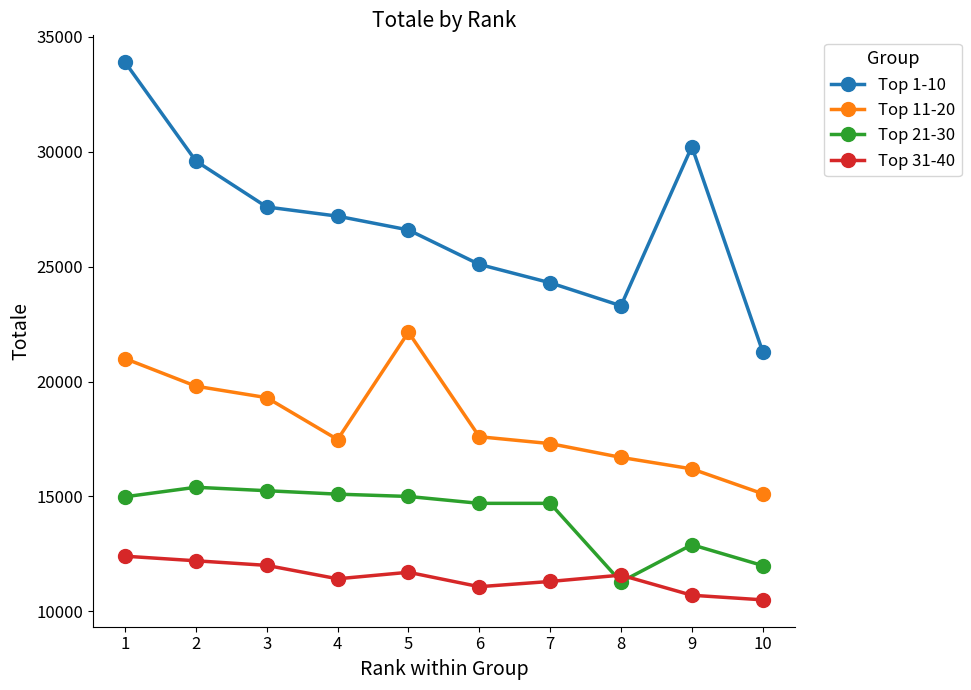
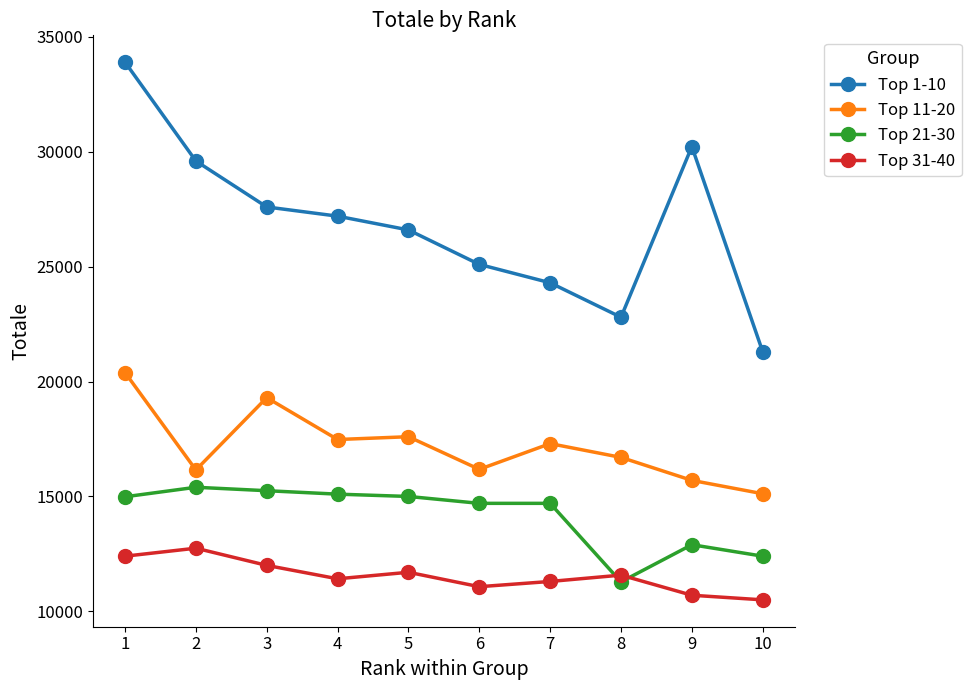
  {
    "Top 1-10": {
      "1": 33900,
      "2": 29600,
      "3": 27600,
      "4": 27200,
      "5": 26600,
      "6": 25100,
      "7": 24300,
-     "8": 23300,
+     "8": 22800,
      "9": 30200,
      "10": 21300
    },
    "Top 11-20": {
-     "1": 21000,
-     "2": 19800,
+     "1": 20400,
+     "2": 16200,
      "3": 19300,
      "4": 17500,
-     "5": 22100,
-     "6": 17600,
+     "5": 17600,
+     "6": 16200,
      "7": 17300,
      "8": 16700,
-     "9": 16200,
+     "9": 15700,
      "10": 15100
    },
    "Top 21-30": {
      "1": 15000,
      "2": 15400,
      "3": 15300,
      "4": 15100,
      "5": 15000,
      "6": 14700,
      "7": 14700,
      "8": 11300,
      "9": 12900,
-     "10": 12000
+     "10": 12400
    },
    "Top 31-40": {
      "1": 12400,
-     "2": 12200,
+     "2": 12700,
      "3": 12000,
      "4": 11400,
      "5": 11700,
      "6": 11100,
      "7": 11300,
      "8": 11600,
      "9": 10700,
      "10": 10500
    }
  }
